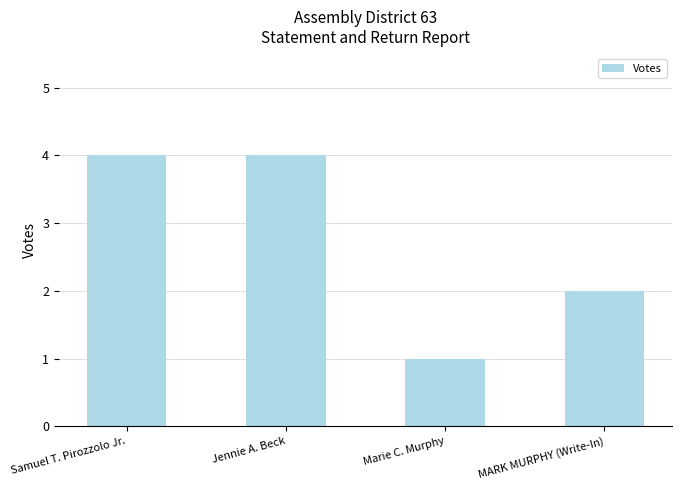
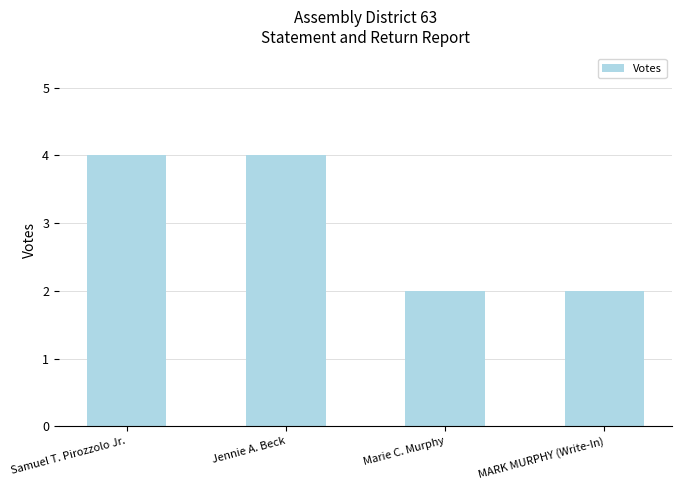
  {
    "Samuel T. Pirozzolo Jr.": 4,
    "Jennie A. Beck": 4,
-   "Marie C. Murphy": 1,
+   "Marie C. Murphy": 2,
    "MARK MURPHY (Write-In)": 2
  }
